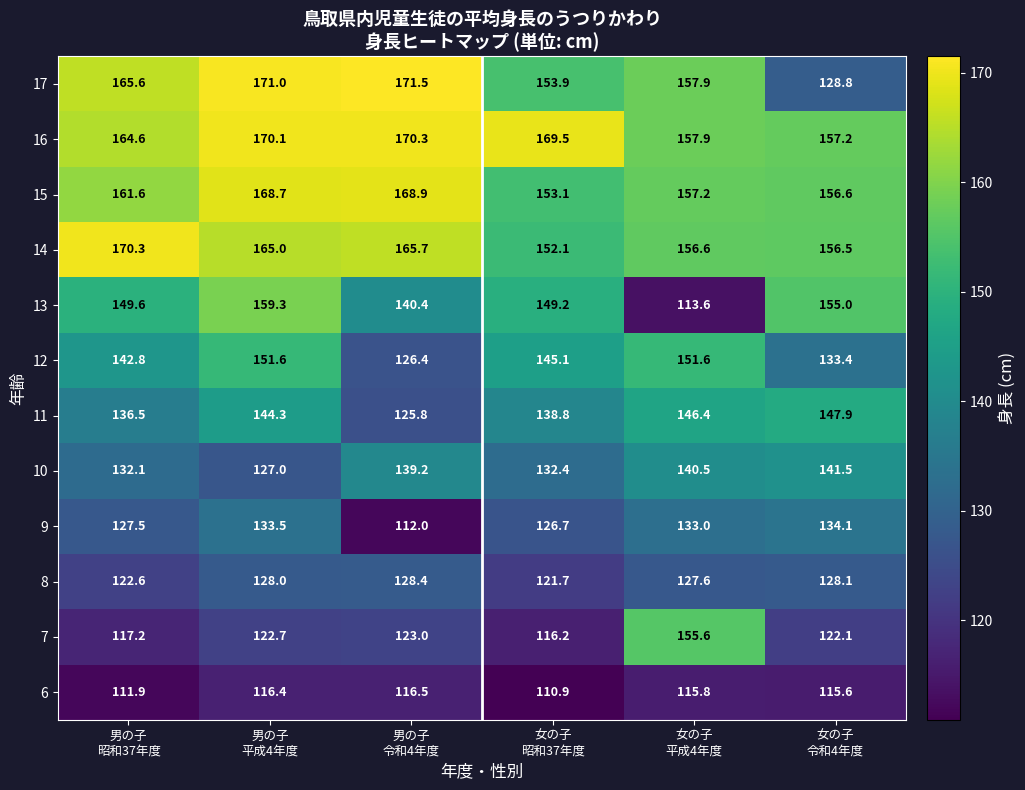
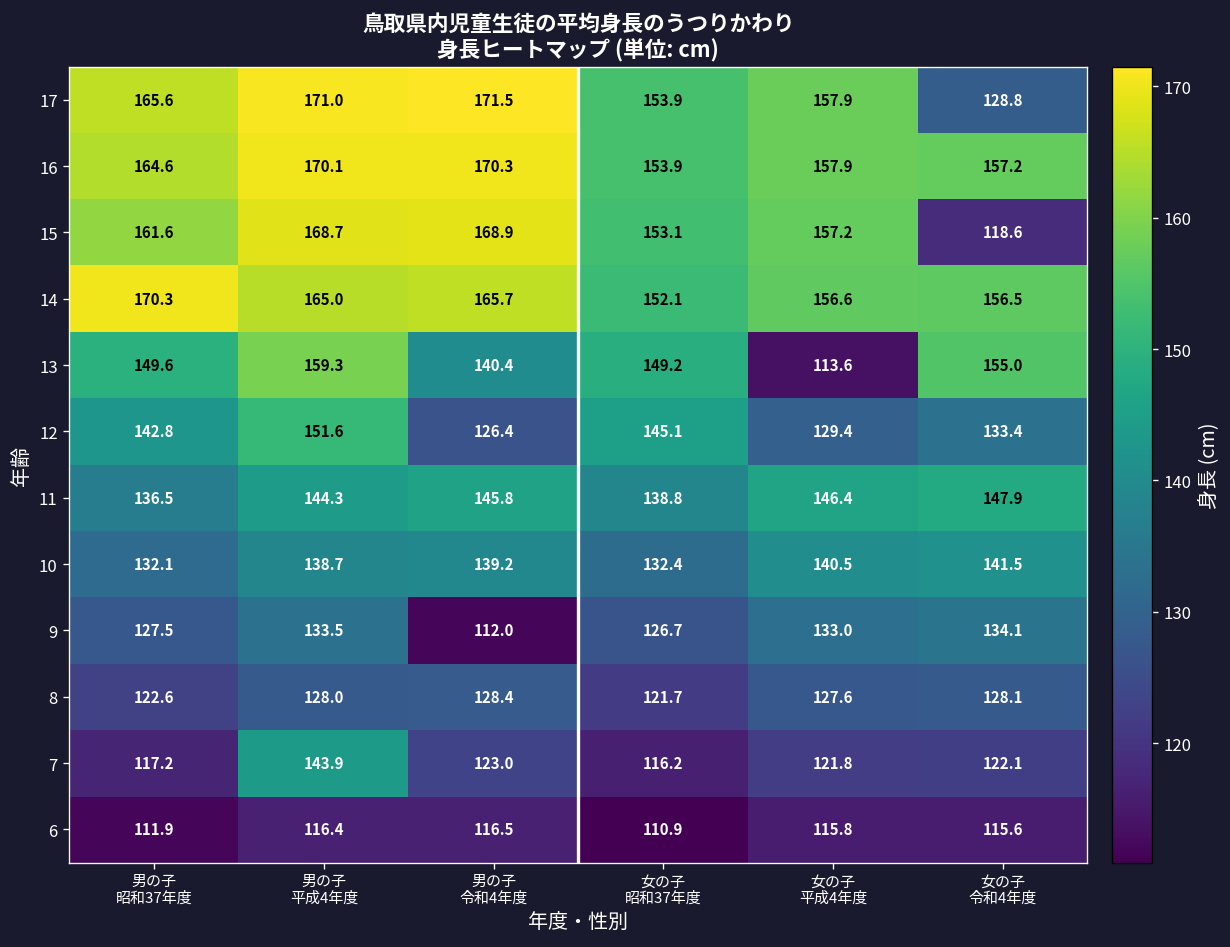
  {
    "17": {
      "男の子 昭和37年度": 165.6,
      "男の子 平成4年度": 171.0,
      "男の子 令和4年度": 171.5,
      "女の子 昭和37年度": 153.9,
      "女の子 平成4年度": 157.9,
      "女の子 令和4年度": 128.8
    },
    "16": {
      "男の子 昭和37年度": 164.6,
      "男の子 平成4年度": 170.1,
      "男の子 令和4年度": 170.3,
-     "女の子 昭和37年度": 169.5,
+     "女の子 昭和37年度": 153.9,
      "女の子 平成4年度": 157.9,
      "女の子 令和4年度": 157.2
    },
    "15": {
      "男の子 昭和37年度": 161.6,
      "男の子 平成4年度": 168.7,
      "男の子 令和4年度": 168.9,
      "女の子 昭和37年度": 153.1,
      "女の子 平成4年度": 157.2,
-     "女の子 令和4年度": 156.6
+     "女の子 令和4年度": 118.6
    },
    "14": {
      "男の子 昭和37年度": 170.3,
      "男の子 平成4年度": 165.0,
      "男の子 令和4年度": 165.7,
      "女の子 昭和37年度": 152.1,
      "女の子 平成4年度": 156.6,
      "女の子 令和4年度": 156.5
    },
    "13": {
      "男の子 昭和37年度": 149.6,
      "男の子 平成4年度": 159.3,
      "男の子 令和4年度": 140.4,
      "女の子 昭和37年度": 149.2,
      "女の子 平成4年度": 113.6,
      "女の子 令和4年度": 155.0
    },
    "12": {
      "男の子 昭和37年度": 142.8,
      "男の子 平成4年度": 151.6,
      "男の子 令和4年度": 126.4,
      "女の子 昭和37年度": 145.1,
-     "女の子 平成4年度": 151.6,
+     "女の子 平成4年度": 129.4,
      "女の子 令和4年度": 133.4
    },
    "11": {
      "男の子 昭和37年度": 136.5,
      "男の子 平成4年度": 144.3,
-     "男の子 令和4年度": 125.8,
+     "男の子 令和4年度": 145.8,
      "女の子 昭和37年度": 138.8,
      "女の子 平成4年度": 146.4,
      "女の子 令和4年度": 147.9
    },
    "10": {
      "男の子 昭和37年度": 132.1,
-     "男の子 平成4年度": 127.0,
+     "男の子 平成4年度": 138.7,
      "男の子 令和4年度": 139.2,
      "女の子 昭和37年度": 132.4,
      "女の子 平成4年度": 140.5,
      "女の子 令和4年度": 141.5
    },
    "9": {
      "男の子 昭和37年度": 127.5,
      "男の子 平成4年度": 133.5,
      "男の子 令和4年度": 112.0,
      "女の子 昭和37年度": 126.7,
      "女の子 平成4年度": 133.0,
      "女の子 令和4年度": 134.1
    },
    "8": {
      "男の子 昭和37年度": 122.6,
      "男の子 平成4年度": 128.0,
      "男の子 令和4年度": 128.4,
      "女の子 昭和37年度": 121.7,
      "女の子 平成4年度": 127.6,
      "女の子 令和4年度": 128.1
    },
    "7": {
      "男の子 昭和37年度": 117.2,
-     "男の子 平成4年度": 122.7,
+     "男の子 平成4年度": 143.9,
      "男の子 令和4年度": 123.0,
      "女の子 昭和37年度": 116.2,
-     "女の子 平成4年度": 155.6,
+     "女の子 平成4年度": 121.8,
      "女の子 令和4年度": 122.1
    },
    "6": {
      "男の子 昭和37年度": 111.9,
      "男の子 平成4年度": 116.4,
      "男の子 令和4年度": 116.5,
      "女の子 昭和37年度": 110.9,
      "女の子 平成4年度": 115.8,
      "女の子 令和4年度": 115.6
    }
  }
